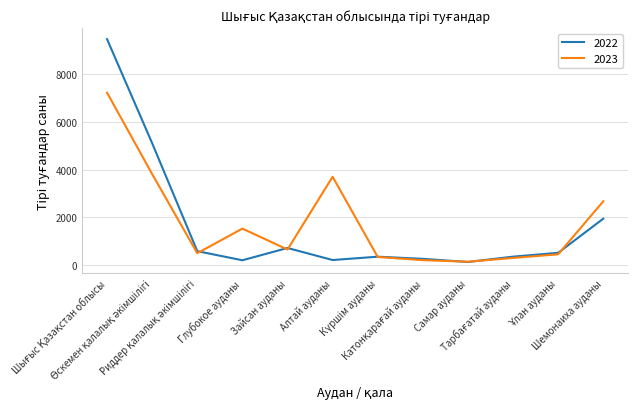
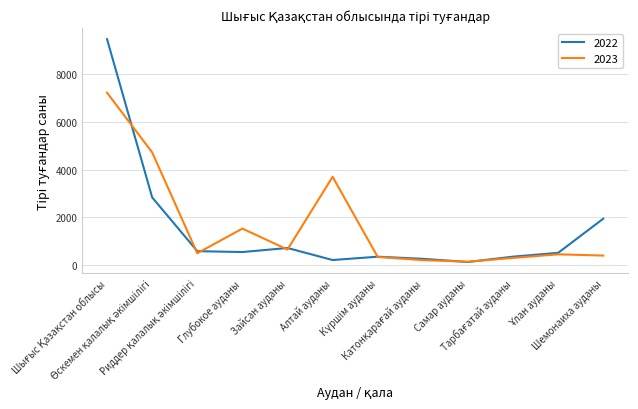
  {
    "2022": {
      "Шығыс Қазақстан облысы": 9500,
-     "Өскемен қалалық әкімшілігі": 5100,
-     "Глубокое ауданы": 200,
+     "Өскемен қалалық әкімшілігі": 2800,
+     "Глубокое ауданы": 500,
      "Алтай ауданы": 200,
      "Шемонаиха ауданы": 1900
    },
    "2023": {
      "Шығыс Қазақстан облысы": 7200,
-     "Өскемен қалалық әкімшілігі": 3800,
+     "Өскемен қалалық әкімшілігі": 4700,
      "Глубокое ауданы": 1500,
      "Алтай ауданы": 3700,
-     "Шемонаиха ауданы": 2700
+     "Шемонаиха ауданы": 400
    }
  }
